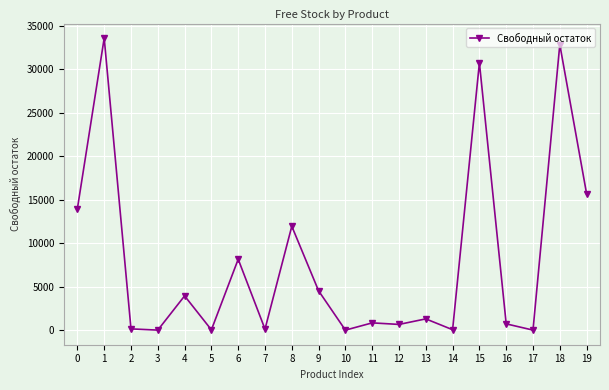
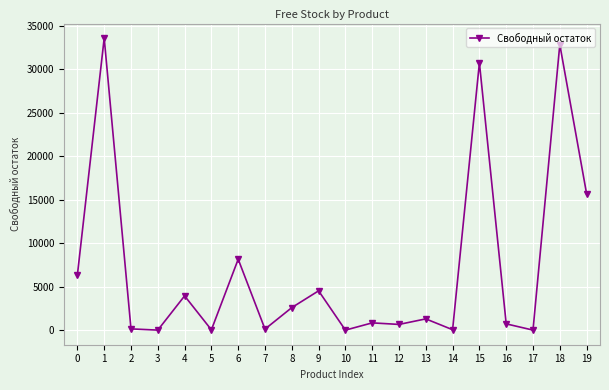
  {
-   "0": 14000,
+   "0": 6000,
    "1": 34000,
    "2": 0,
    "3": 0,
    "4": 4000,
    "5": 0,
    "6": 8000,
    "7": 0,
-   "8": 12000,
+   "8": 3000,
    "9": 5000,
    "10": 0,
    "11": 1000,
    "12": 1000,
    "13": 1000,
    "14": 0,
    "15": 31000,
    "16": 1000,
    "17": 0,
    "19": 16000
  }
